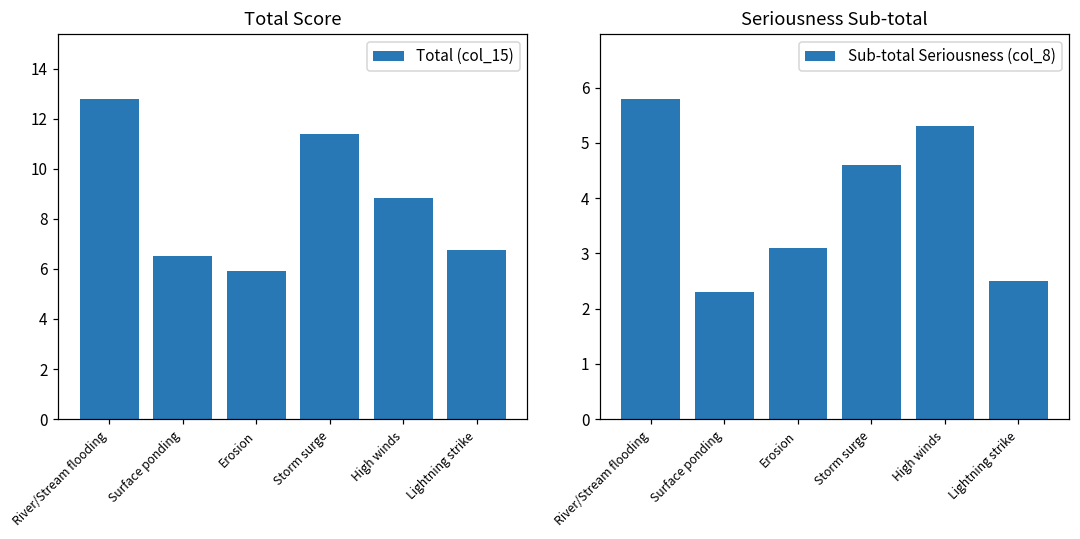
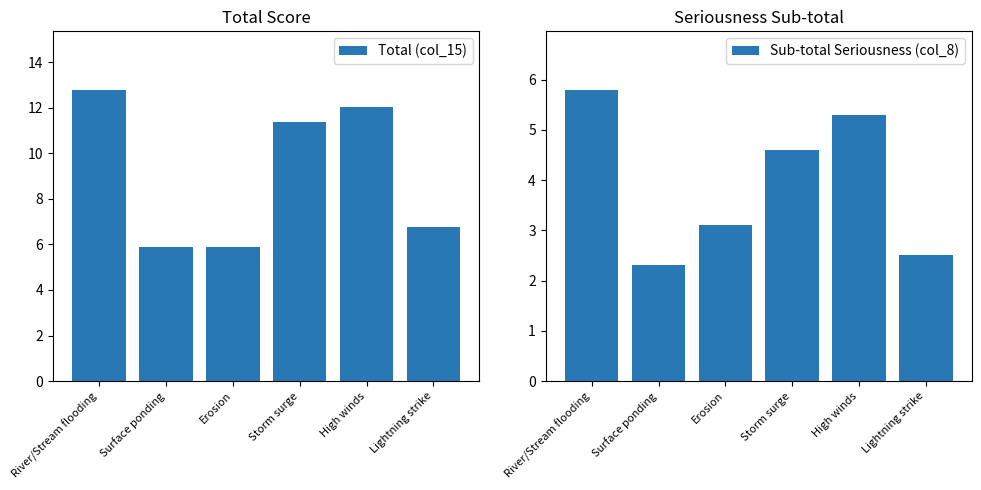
  {
    "Total Score": {
      "River/Stream flooding": 12.8,
-     "Surface ponding": 6.5,
+     "Surface ponding": 5.9,
      "Erosion": 5.9,
      "Storm surge": 11.4,
-     "High winds": 8.9,
+     "High winds": 12.1,
      "Lightning strike": 6.8
    },
    "Seriousness Sub-total": {
      "River/Stream flooding": 5.8,
      "Surface ponding": 2.3,
      "Erosion": 3.1,
      "Storm surge": 4.6,
      "High winds": 5.3,
      "Lightning strike": 2.5
    }
  }
